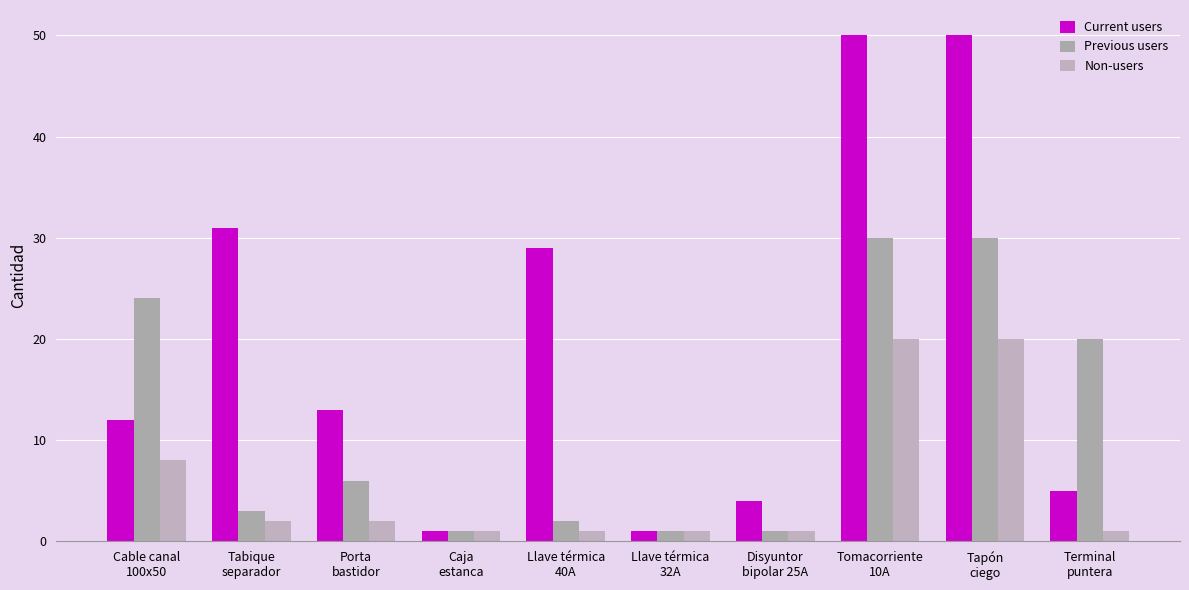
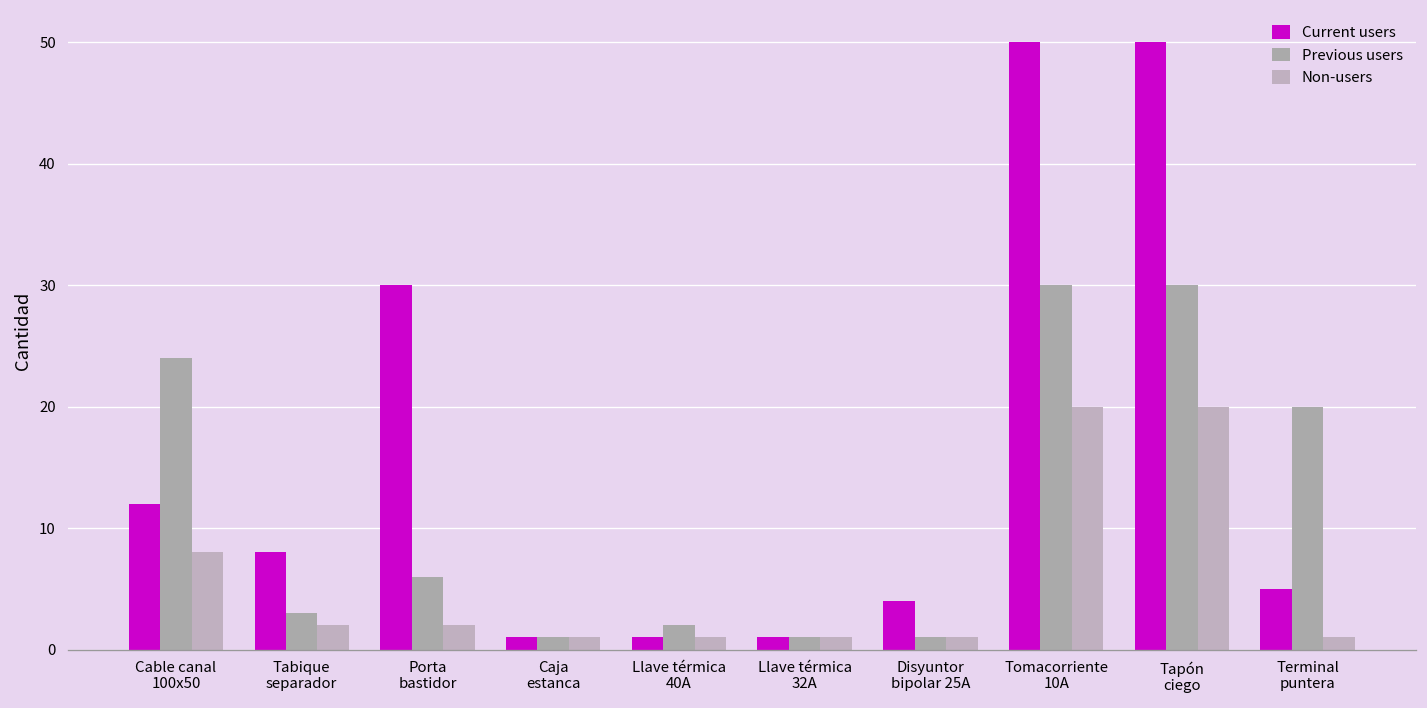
  {
    "Current users": {
      "Cable canal 100x50": 12,
-     "Tabique separador": 31,
-     "Porta bastidor": 13,
+     "Tabique separador": 8,
+     "Porta bastidor": 30,
      "Caja estanca": 1,
-     "Llave térmica 40A": 29,
+     "Llave térmica 40A": 1,
      "Llave térmica 32A": 1,
      "Disyuntor bipolar 25A": 4,
      "Tomacorriente 10A": 50,
      "Tapón ciego": 50,
      "Terminal puntera": 5
    }
  }
